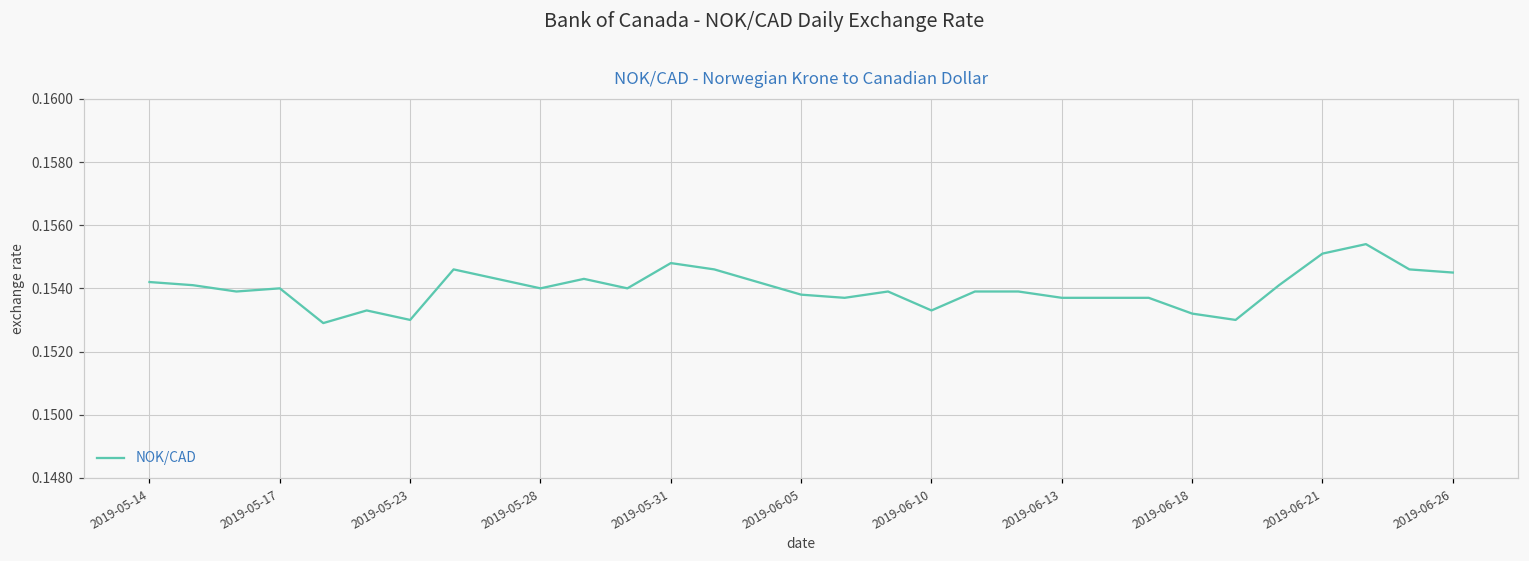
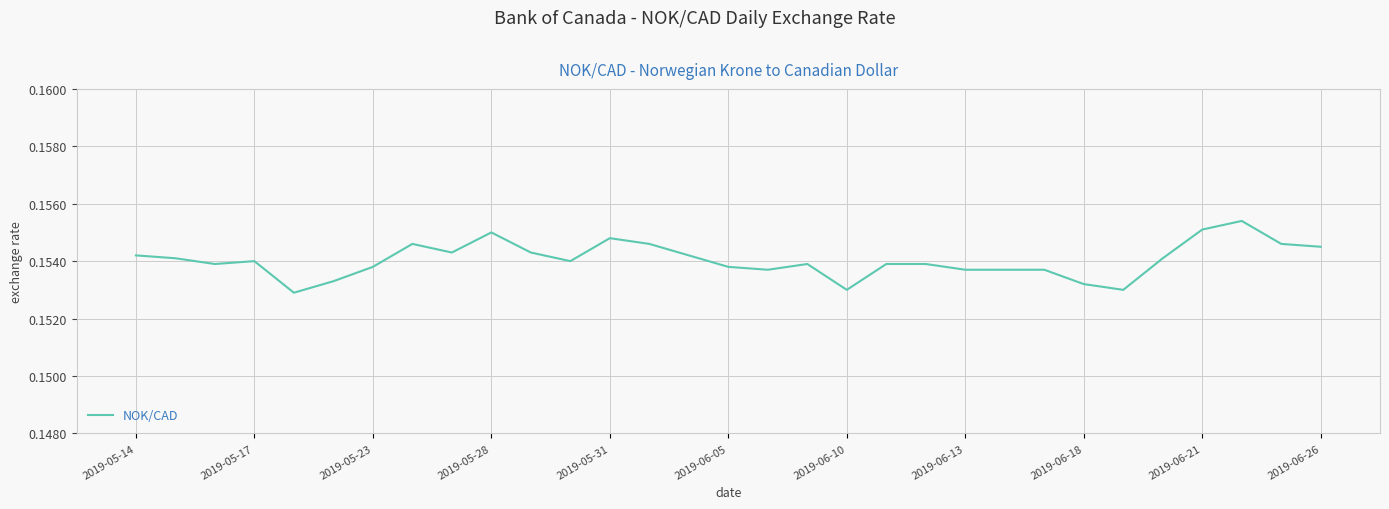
  {
    "2019-05-14": 0.1542,
    "2019-05-17": 0.1540,
-   "2019-05-23": 0.1530,
-   "2019-05-28": 0.154,
+   "2019-05-23": 0.1538,
+   "2019-05-28": 0.155,
    "2019-05-31": 0.1548,
    "2019-06-05": 0.1538,
-   "2019-06-10": 0.1533,
+   "2019-06-10": 0.1530,
    "2019-06-13": 0.1537,
    "2019-06-18": 0.1532,
    "2019-06-21": 0.1551,
    "2019-06-26": 0.1545
  }
